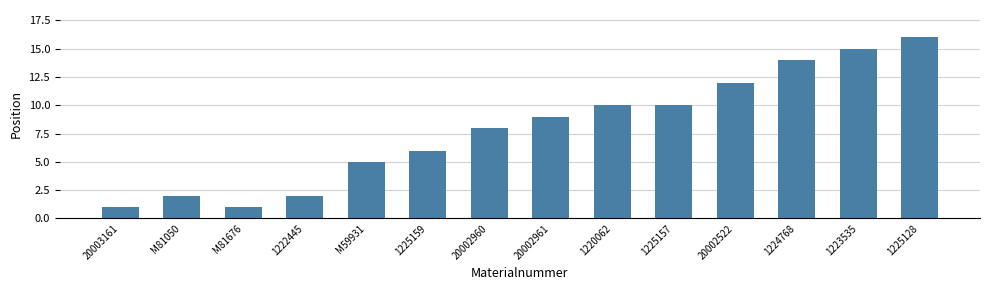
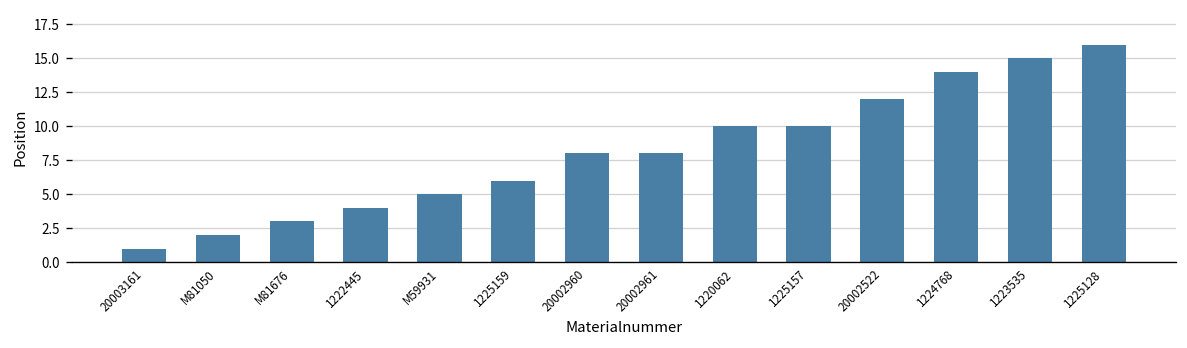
  {
    "20003161": 1,
    "M81050": 2,
-   "M81676": 1,
-   "1222445": 2,
+   "M81676": 3,
+   "1222445": 4,
    "M59931": 5,
    "1225159": 6,
    "20002960": 8,
-   "20002961": 9,
+   "20002961": 8,
    "1220062": 10,
    "1225157": 10,
    "20002522": 12,
    "1224768": 14,
    "1223535": 15,
    "1225128": 16
  }
